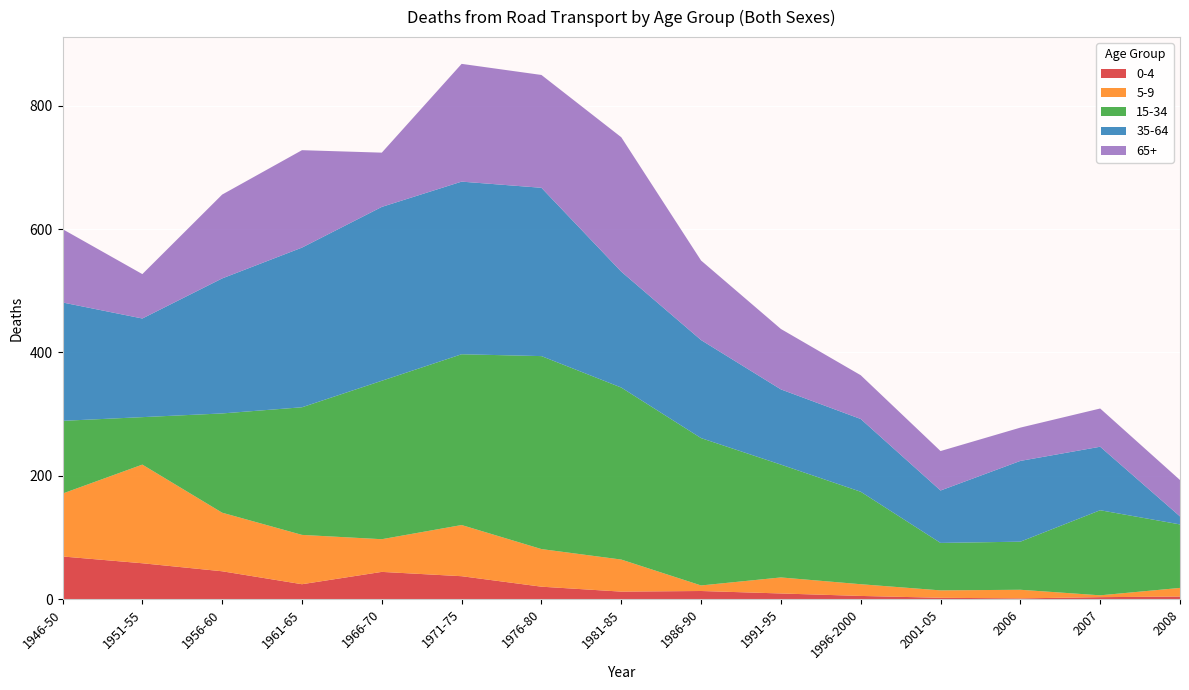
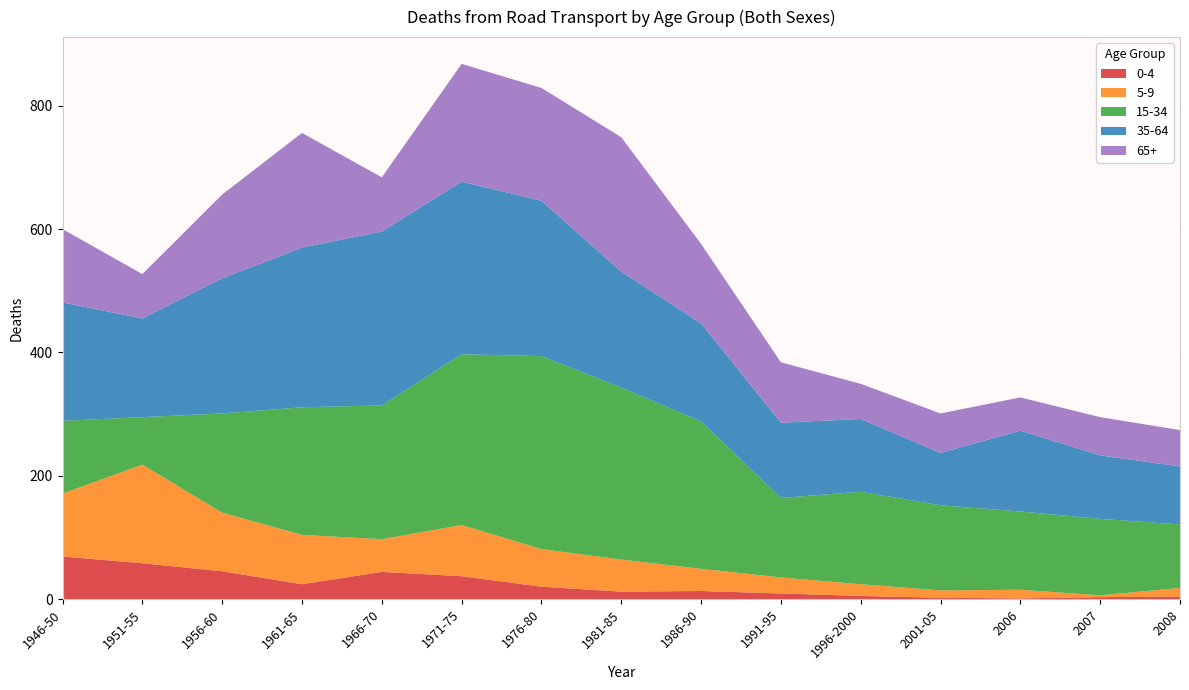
  {
    "0-4": {
      "1946-50": 70,
      "1951-55": 60,
      "1956-60": 50,
      "1961-65": 20,
      "1966-70": 40,
      "1971-75": 40,
      "1976-80": 20,
      "1981-85": 10,
      "1986-90": 10,
      "1991-95": 10,
      "1996-2000": 10
    },
    "5-9": {
      "1946-50": 100,
      "1951-55": 160,
      "1956-60": 100,
      "1961-65": 80,
      "1966-70": 50,
      "1971-75": 80,
      "1976-80": 60,
      "1981-85": 50,
-     "1986-90": 10,
+     "1986-90": 40,
      "1991-95": 30,
      "1996-2000": 20,
      "2001-05": 10,
      "2006": 10,
      "2008": 10
    },
    "15-34": {
      "1946-50": 120,
      "1951-55": 80,
      "1956-60": 160,
      "1961-65": 210,
-     "1966-70": 260,
+     "1966-70": 220,
      "1971-75": 280,
      "1976-80": 310,
      "1981-85": 280,
      "1986-90": 240,
-     "1991-95": 180,
+     "1991-95": 130,
      "1996-2000": 150,
-     "2001-05": 80,
-     "2006": 80,
-     "2007": 140,
+     "2001-05": 140,
+     "2006": 130,
+     "2007": 120,
      "2008": 100
    },
    "35-64": {
      "1946-50": 190,
      "1951-55": 160,
      "1956-60": 220,
      "1961-65": 260,
      "1966-70": 280,
      "1971-75": 280,
-     "1976-80": 270,
+     "1976-80": 250,
      "1981-85": 190,
      "1986-90": 160,
      "1991-95": 120,
      "1996-2000": 120,
      "2001-05": 90,
      "2006": 130,
      "2007": 100,
-     "2008": 10
+     "2008": 90
    },
    "65+": {
      "1946-50": 120,
      "1951-55": 70,
      "1956-60": 140,
-     "1961-65": 160,
+     "1961-65": 190,
      "1966-70": 90,
      "1971-75": 190,
      "1976-80": 180,
      "1981-85": 220,
      "1986-90": 130,
      "1991-95": 100,
-     "1996-2000": 70,
+     "1996-2000": 60,
      "2001-05": 60,
      "2006": 50,
      "2007": 60,
      "2008": 60
    }
  }
